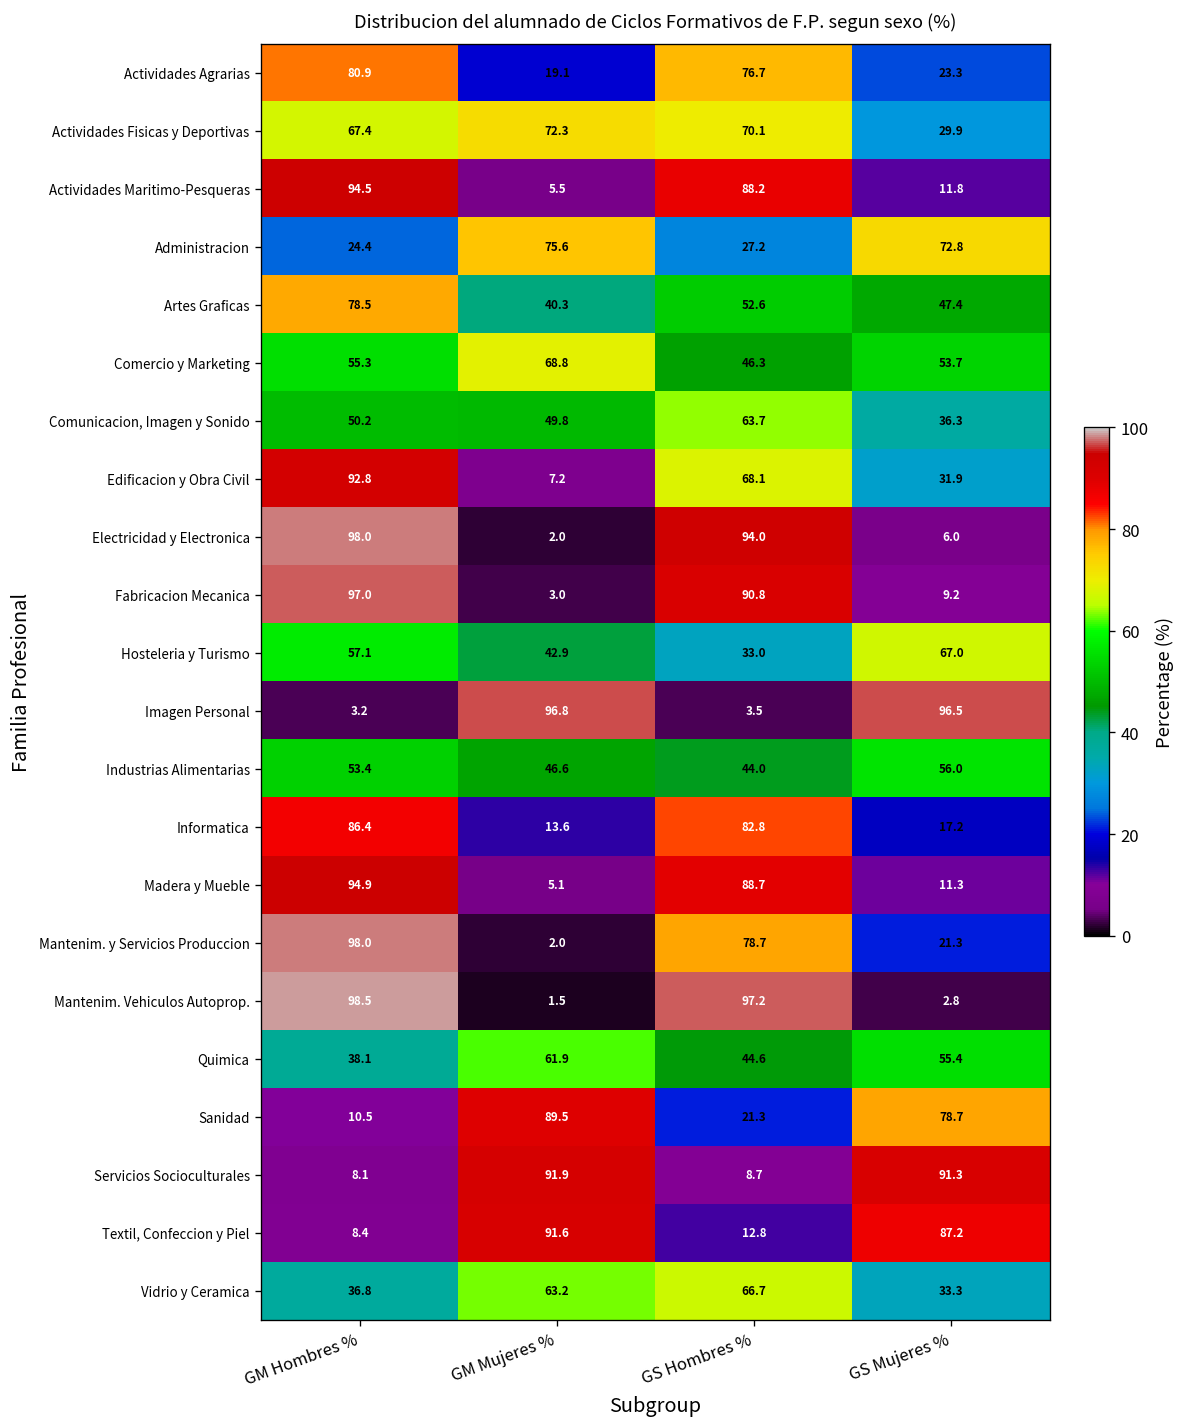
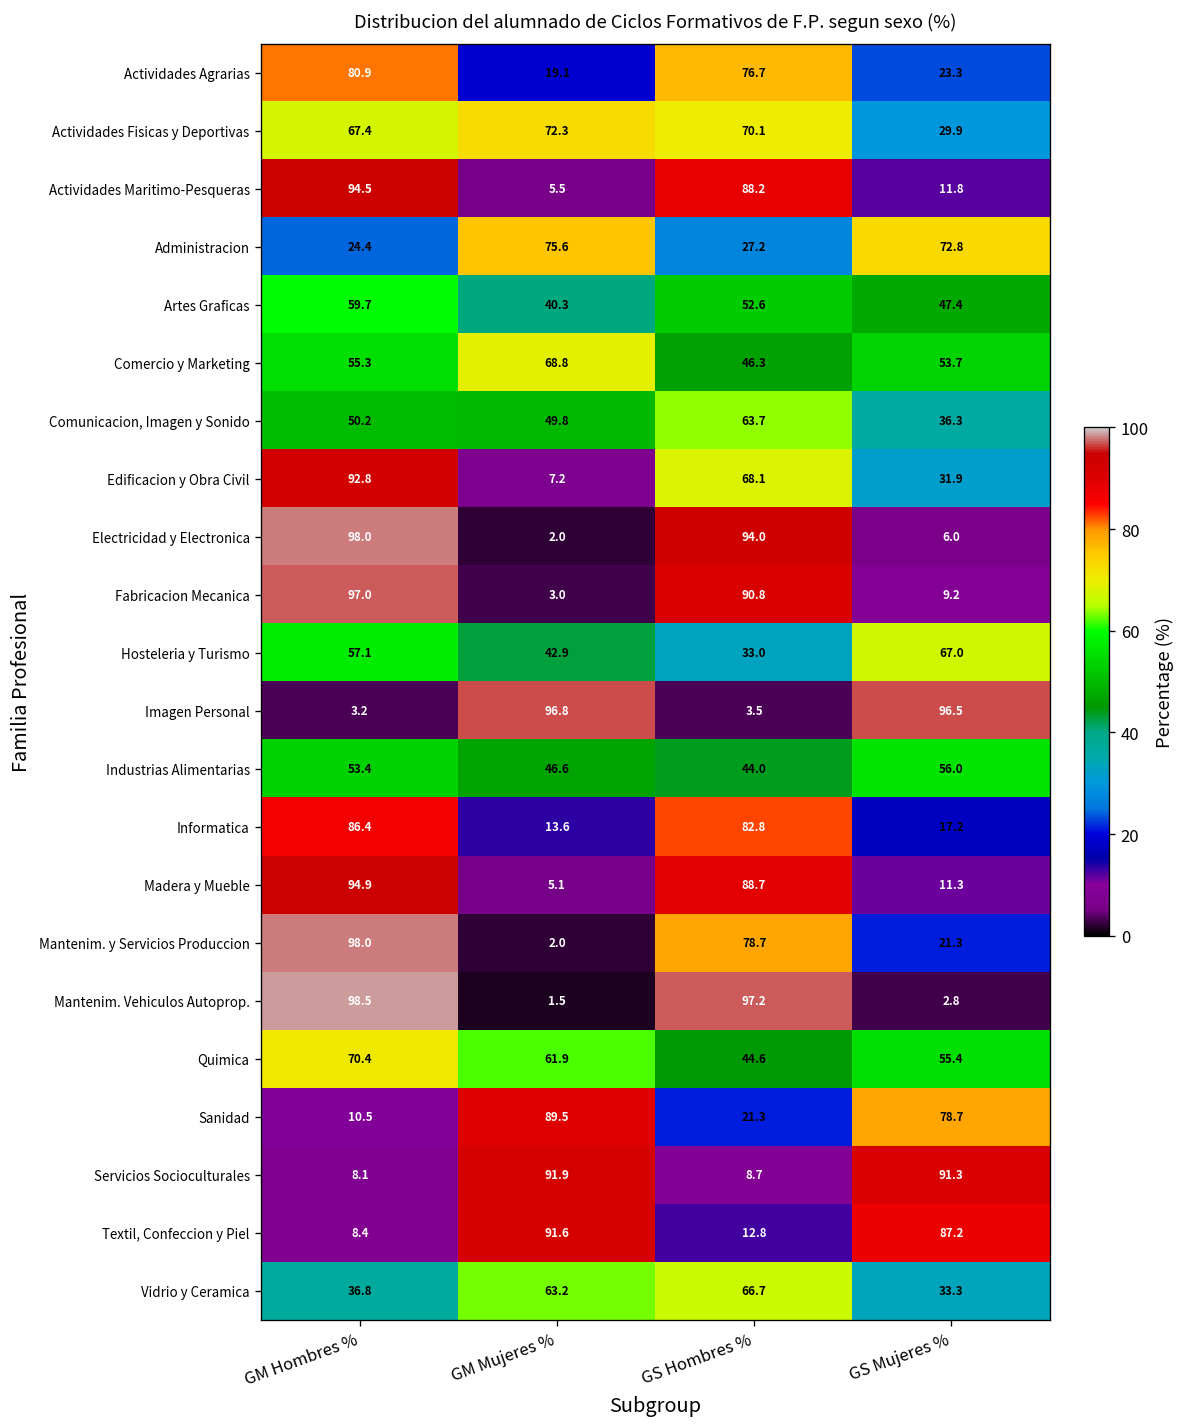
  {
    "Actividades Agrarias": {
      "GM Hombres %": 80.9,
      "GM Mujeres %": 19.1,
      "GS Hombres %": 76.7,
      "GS Mujeres %": 23.3
    },
    "Actividades Fisicas y Deportivas": {
      "GM Hombres %": 67.4,
      "GM Mujeres %": 72.3,
      "GS Hombres %": 70.1,
      "GS Mujeres %": 29.9
    },
    "Actividades Maritimo-Pesqueras": {
      "GM Hombres %": 94.5,
      "GM Mujeres %": 5.5,
      "GS Hombres %": 88.2,
      "GS Mujeres %": 11.8
    },
    "Administracion": {
      "GM Hombres %": 24.4,
      "GM Mujeres %": 75.6,
      "GS Hombres %": 27.2,
      "GS Mujeres %": 72.8
    },
    "Artes Graficas": {
-     "GM Hombres %": 78.5,
+     "GM Hombres %": 59.7,
      "GM Mujeres %": 40.3,
      "GS Hombres %": 52.6,
      "GS Mujeres %": 47.4
    },
    "Comercio y Marketing": {
      "GM Hombres %": 55.3,
      "GM Mujeres %": 68.8,
      "GS Hombres %": 46.3,
      "GS Mujeres %": 53.7
    },
    "Comunicacion, Imagen y Sonido": {
      "GM Hombres %": 50.2,
      "GM Mujeres %": 49.8,
      "GS Hombres %": 63.7,
      "GS Mujeres %": 36.3
    },
    "Edificacion y Obra Civil": {
      "GM Hombres %": 92.8,
      "GM Mujeres %": 7.2,
      "GS Hombres %": 68.1,
      "GS Mujeres %": 31.9
    },
    "Electricidad y Electronica": {
      "GM Hombres %": 98.0,
      "GM Mujeres %": 2.0,
      "GS Hombres %": 94.0,
      "GS Mujeres %": 6.0
    },
    "Fabricacion Mecanica": {
      "GM Hombres %": 97.0,
      "GM Mujeres %": 3.0,
      "GS Hombres %": 90.8,
      "GS Mujeres %": 9.2
    },
    "Hosteleria y Turismo": {
      "GM Hombres %": 57.1,
      "GM Mujeres %": 42.9,
      "GS Hombres %": 33.0,
      "GS Mujeres %": 67.0
    },
    "Imagen Personal": {
      "GM Hombres %": 3.2,
      "GM Mujeres %": 96.8,
      "GS Hombres %": 3.5,
      "GS Mujeres %": 96.5
    },
    "Industrias Alimentarias": {
      "GM Hombres %": 53.4,
      "GM Mujeres %": 46.6,
      "GS Hombres %": 44.0,
      "GS Mujeres %": 56.0
    },
    "Informatica": {
      "GM Hombres %": 86.4,
      "GM Mujeres %": 13.6,
      "GS Hombres %": 82.8,
      "GS Mujeres %": 17.2
    },
    "Madera y Mueble": {
      "GM Hombres %": 94.9,
      "GM Mujeres %": 5.1,
      "GS Hombres %": 88.7,
      "GS Mujeres %": 11.3
    },
    "Mantenim. y Servicios Produccion": {
      "GM Hombres %": 98.0,
      "GM Mujeres %": 2.0,
      "GS Hombres %": 78.7,
      "GS Mujeres %": 21.3
    },
    "Mantenim. Vehiculos Autoprop.": {
      "GM Hombres %": 98.5,
      "GM Mujeres %": 1.5,
      "GS Hombres %": 97.2,
      "GS Mujeres %": 2.8
    },
    "Quimica": {
-     "GM Hombres %": 38.1,
+     "GM Hombres %": 70.4,
      "GM Mujeres %": 61.9,
      "GS Hombres %": 44.6,
      "GS Mujeres %": 55.4
    },
    "Sanidad": {
      "GM Hombres %": 10.5,
      "GM Mujeres %": 89.5,
      "GS Hombres %": 21.3,
      "GS Mujeres %": 78.7
    },
    "Servicios Socioculturales": {
      "GM Hombres %": 8.1,
      "GM Mujeres %": 91.9,
      "GS Hombres %": 8.7,
      "GS Mujeres %": 91.3
    },
    "Textil, Confeccion y Piel": {
      "GM Hombres %": 8.4,
      "GM Mujeres %": 91.6,
      "GS Hombres %": 12.8,
      "GS Mujeres %": 87.2
    },
    "Vidrio y Ceramica": {
      "GM Hombres %": 36.8,
      "GM Mujeres %": 63.2,
      "GS Hombres %": 66.7,
      "GS Mujeres %": 33.3
    }
  }
